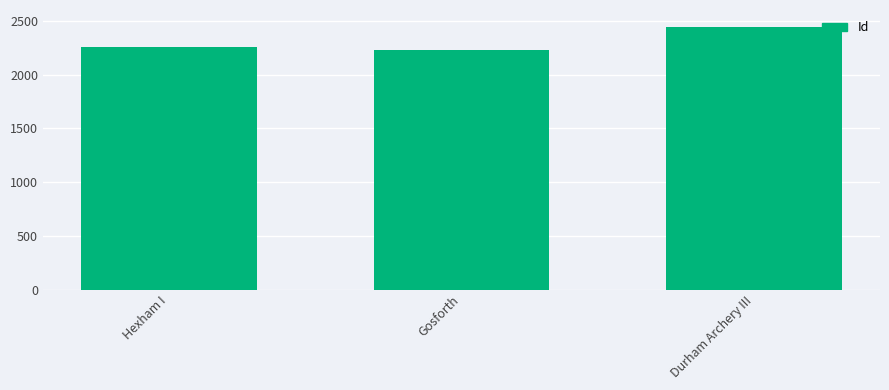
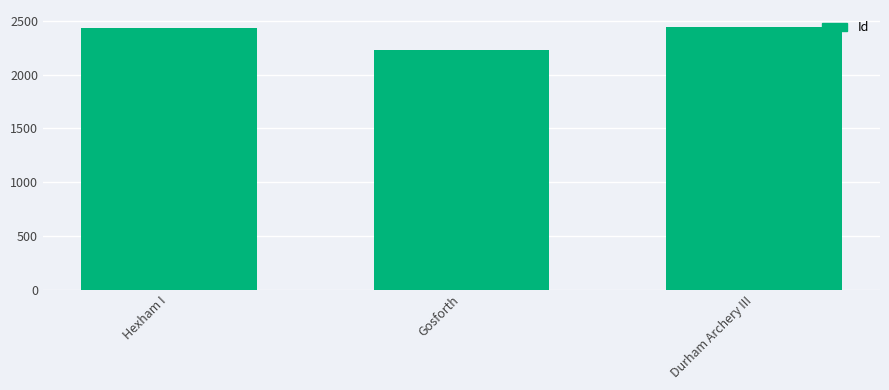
  {
-   "Hexham I": 2250,
+   "Hexham I": 2430,
    "Gosforth": 2230,
    "Durham Archery III": 2440
  }
